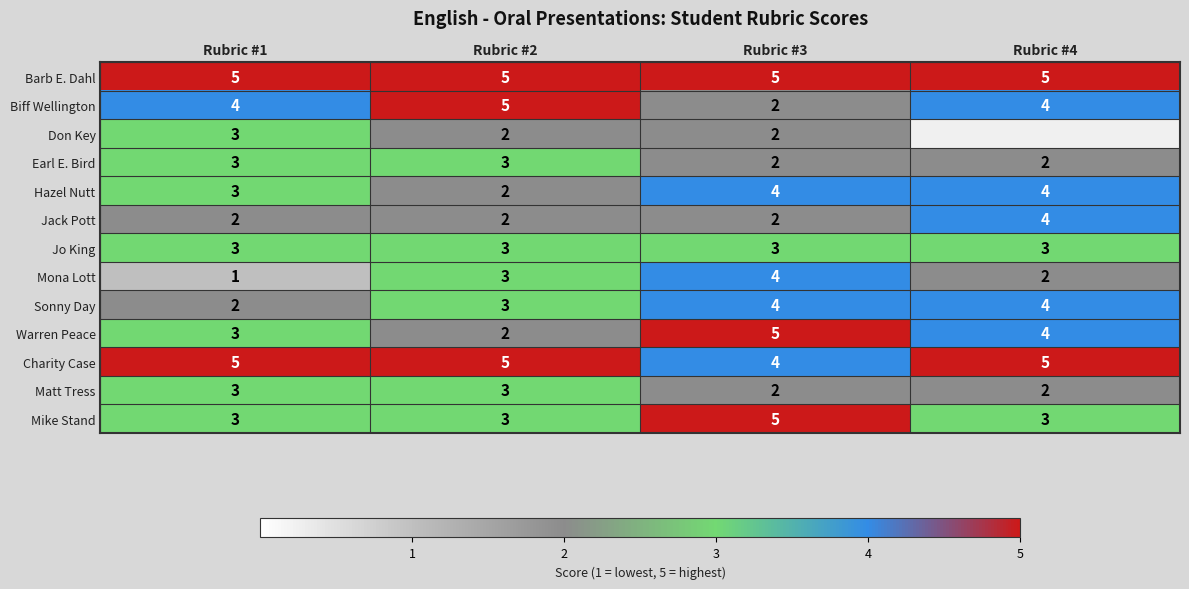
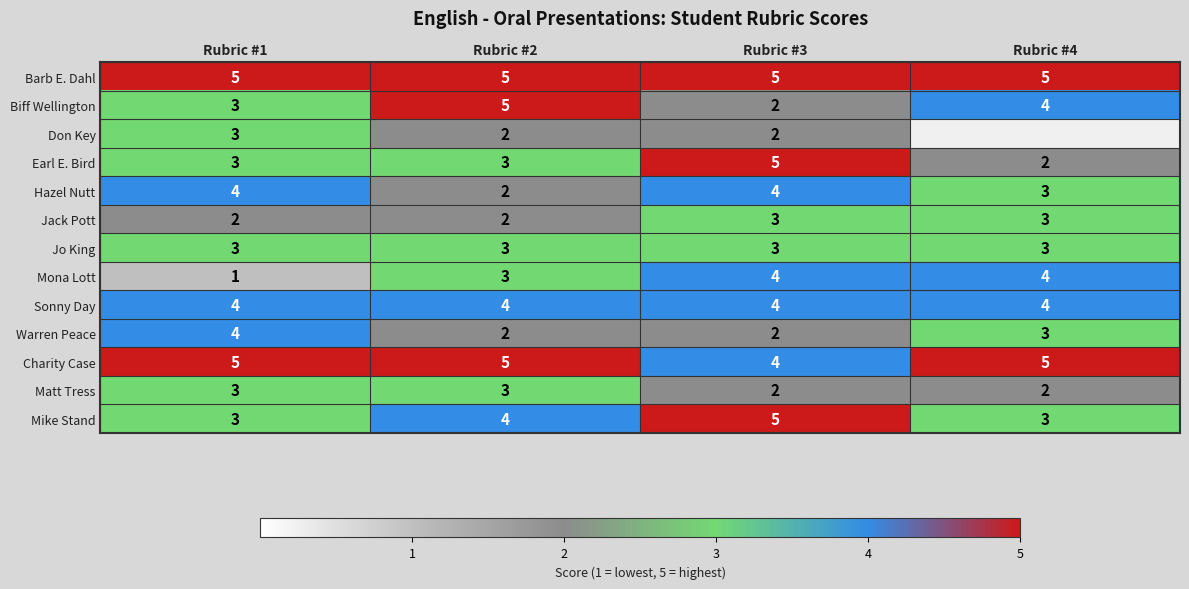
  {
    "Barb E. Dahl": {
      "Rubric #1": 5,
      "Rubric #2": 5,
      "Rubric #3": 5,
      "Rubric #4": 5
    },
    "Biff Wellington": {
-     "Rubric #1": 4,
+     "Rubric #1": 3,
      "Rubric #2": 5,
      "Rubric #3": 2,
      "Rubric #4": 4
    },
    "Don Key": {
      "Rubric #1": 3,
      "Rubric #2": 2,
      "Rubric #3": 2
    },
    "Earl E. Bird": {
      "Rubric #1": 3,
      "Rubric #2": 3,
-     "Rubric #3": 2,
+     "Rubric #3": 5,
      "Rubric #4": 2
    },
    "Hazel Nutt": {
-     "Rubric #1": 3,
+     "Rubric #1": 4,
      "Rubric #2": 2,
      "Rubric #3": 4,
-     "Rubric #4": 4
+     "Rubric #4": 3
    },
    "Jack Pott": {
      "Rubric #1": 2,
      "Rubric #2": 2,
-     "Rubric #3": 2,
-     "Rubric #4": 4
+     "Rubric #3": 3,
+     "Rubric #4": 3
    },
    "Jo King": {
      "Rubric #1": 3,
      "Rubric #2": 3,
      "Rubric #3": 3,
      "Rubric #4": 3
    },
    "Mona Lott": {
      "Rubric #1": 1,
      "Rubric #2": 3,
      "Rubric #3": 4,
-     "Rubric #4": 2
+     "Rubric #4": 4
    },
    "Sonny Day": {
-     "Rubric #1": 2,
-     "Rubric #2": 3,
+     "Rubric #1": 4,
+     "Rubric #2": 4,
      "Rubric #3": 4,
      "Rubric #4": 4
    },
    "Warren Peace": {
-     "Rubric #1": 3,
+     "Rubric #1": 4,
      "Rubric #2": 2,
-     "Rubric #3": 5,
-     "Rubric #4": 4
+     "Rubric #3": 2,
+     "Rubric #4": 3
    },
    "Charity Case": {
      "Rubric #1": 5,
      "Rubric #2": 5,
      "Rubric #3": 4,
      "Rubric #4": 5
    },
    "Matt Tress": {
      "Rubric #1": 3,
      "Rubric #2": 3,
      "Rubric #3": 2,
      "Rubric #4": 2
    },
    "Mike Stand": {
      "Rubric #1": 3,
-     "Rubric #2": 3,
+     "Rubric #2": 4,
      "Rubric #3": 5,
      "Rubric #4": 3
    }
  }
